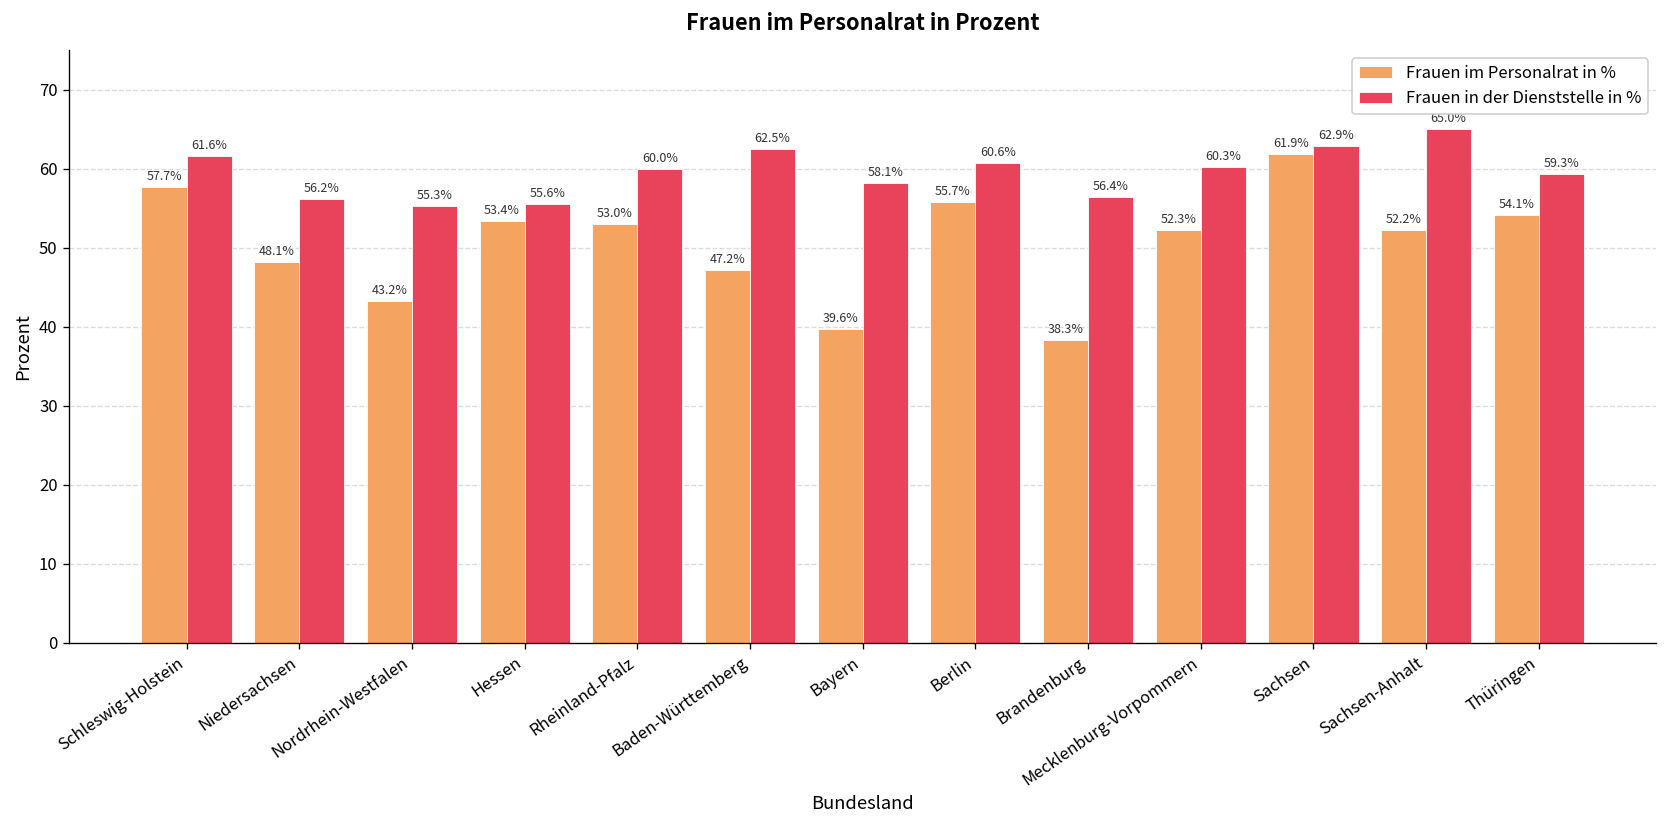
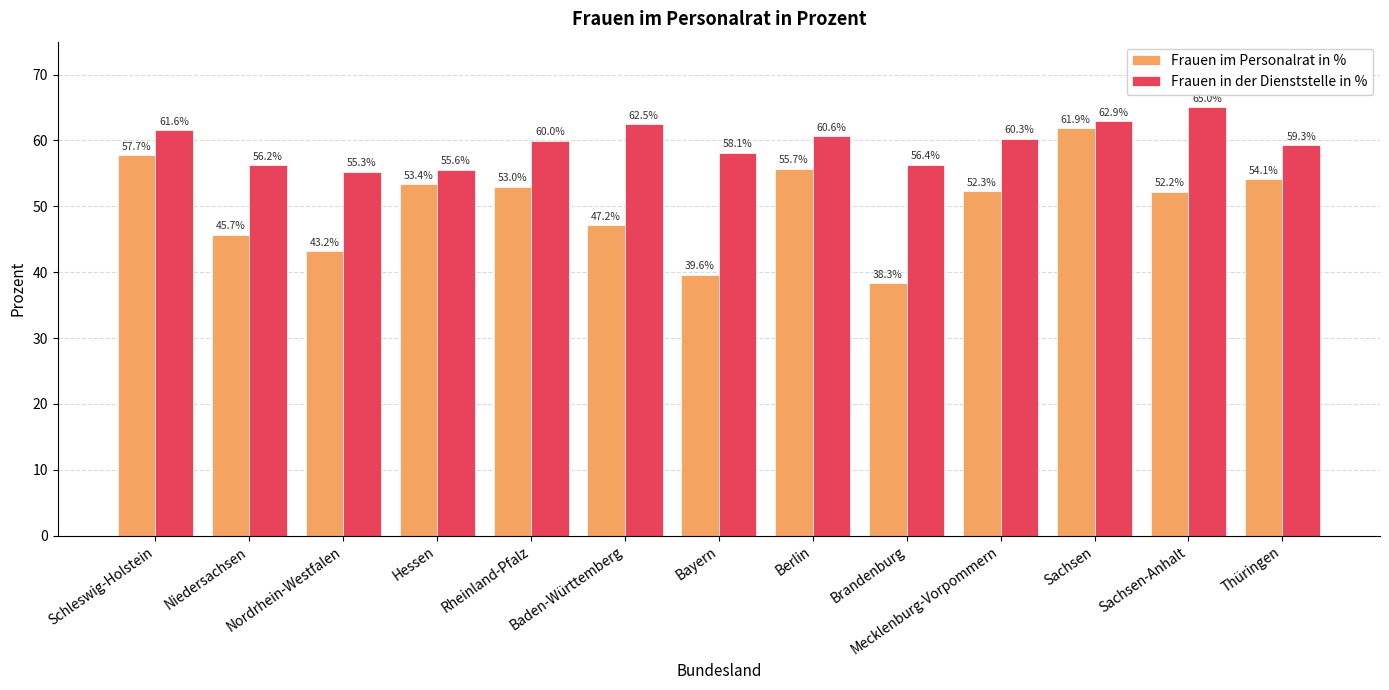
  {
    "Frauen im Personalrat in %": {
      "Schleswig-Holstein": "57.7%",
-     "Niedersachsen": "48.1%",
+     "Niedersachsen": "45.7%",
      "Nordrhein-Westfalen": "43.2%",
      "Hessen": "53.4%",
      "Rheinland-Pfalz": "53.0%",
      "Baden-Württemberg": "47.2%",
      "Bayern": "39.6%",
      "Berlin": "55.7%",
      "Brandenburg": "38.3%",
      "Mecklenburg-Vorpommern": "52.3%",
      "Sachsen": "61.9%",
      "Sachsen-Anhalt": "52.2%",
      "Thüringen": "54.1%"
    },
    "Frauen in der Dienststelle in %": {
      "Schleswig-Holstein": "61.6%",
      "Niedersachsen": "56.2%",
      "Nordrhein-Westfalen": "55.3%",
      "Hessen": "55.6%",
      "Rheinland-Pfalz": "60.0%",
      "Baden-Württemberg": "62.5%",
      "Bayern": "58.1%",
      "Berlin": "60.6%",
      "Brandenburg": "56.4%",
      "Mecklenburg-Vorpommern": "60.3%",
      "Sachsen": "62.9%",
      "Thüringen": "59.3%"
    }
  }
